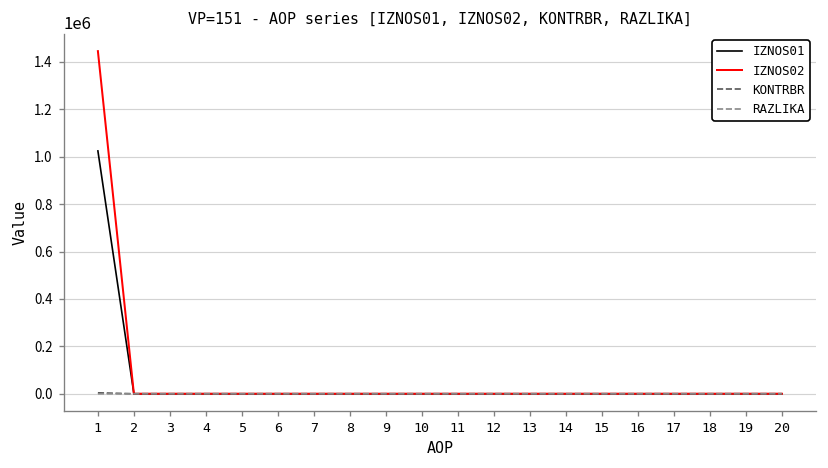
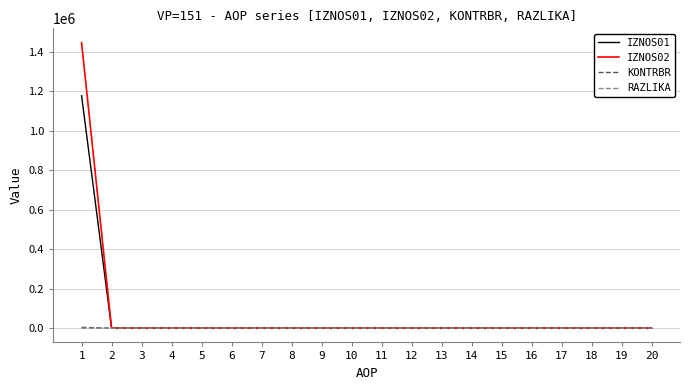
  {
    "IZNOS01": {
-     "1": 1020000
+     "1": 1180000
    },
    "IZNOS02": {
      "1": 1450000
    }
  }
